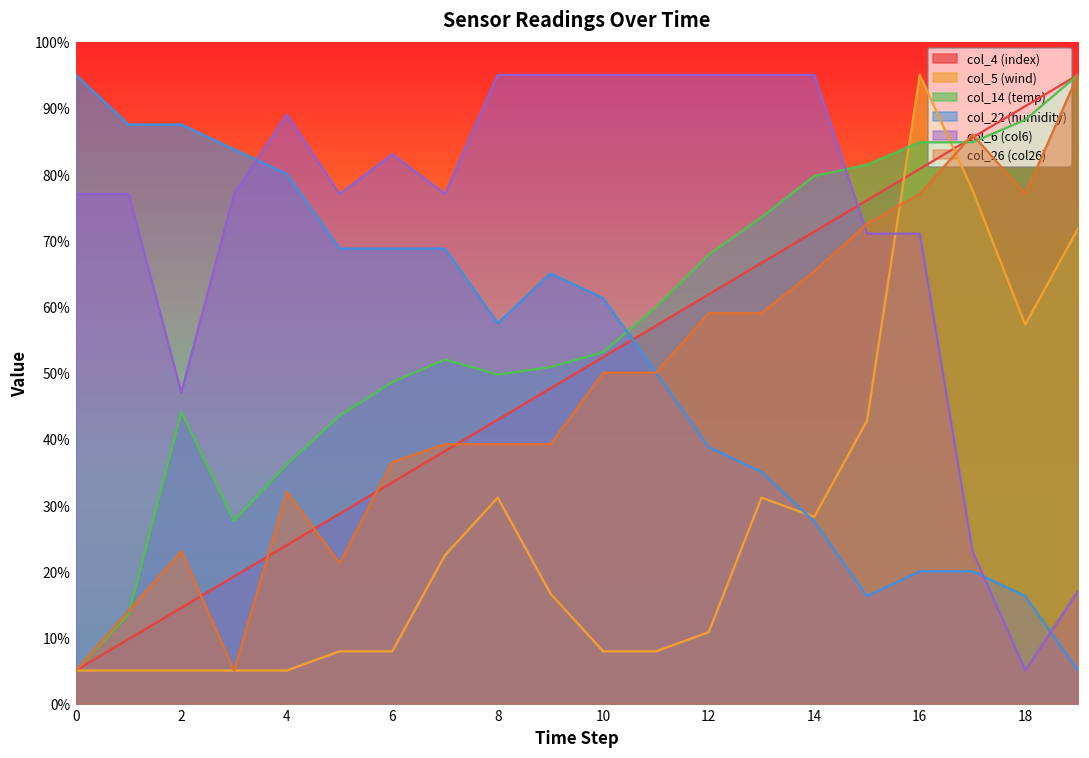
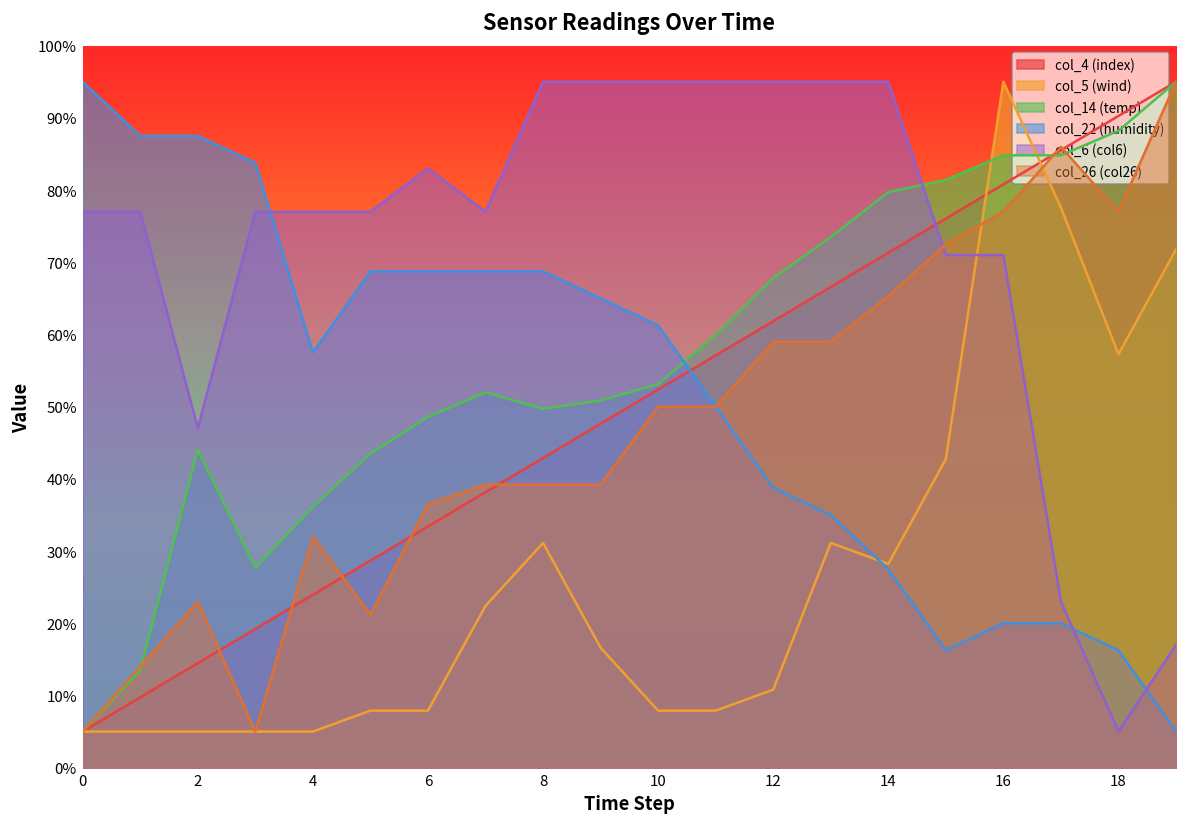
  {
    "col_14 (temp)": {
      "2": "44%",
      "4": "36%",
      "6": "49%",
      "8": "50%",
      "10": "53%",
      "12": "68%",
      "14": "80%",
      "16": "85%"
    },
    "col_22 (humidity)": {
      "0": "95%",
      "2": "87%",
-     "4": "80%",
+     "4": "57%",
      "6": "69%",
-     "8": "57%",
+     "8": "69%",
      "10": "61%",
      "12": "39%",
      "14": "27%",
      "16": "20%",
      "18": "16%"
    },
    "col_6 (col6)": {
      "0": "77%",
      "2": "47%",
-     "4": "89%",
+     "4": "77%",
      "6": "83%",
      "8": "95%",
      "10": "95%",
      "12": "95%",
      "14": "95%",
      "16": "71%",
      "18": "5%"
    }
  }
